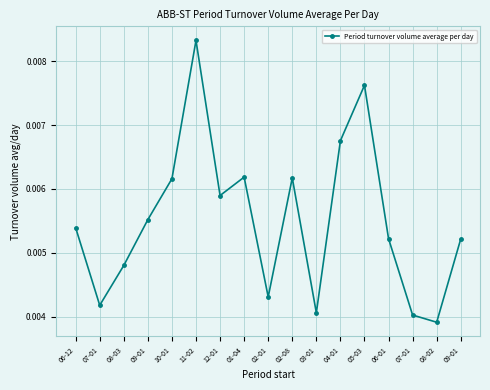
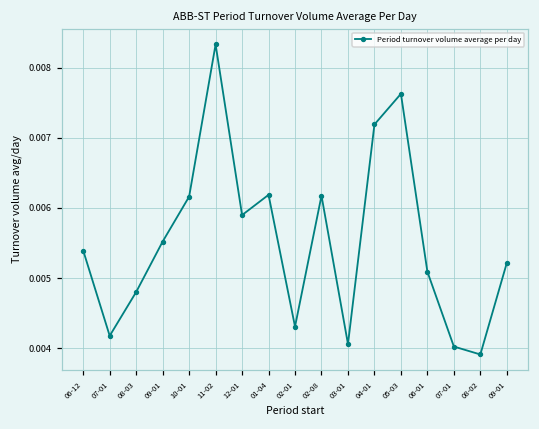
  {
    "06-12": 0.0054,
    "08-03": 0.0048,
    "10-01": 0.0062,
    "11-02": 0.0083,
    "12-01": 0.0059,
    "01-04": 0.0062,
    "02-01": 0.0043,
    "02-08": 0.0062,
    "03-01": 0.0041,
-   "04-01": 0.0068,
+   "04-01": 0.0072,
    "05-03": 0.0076,
-   "06-01": 0.0052,
+   "06-01": 0.0051,
    "08-02": 0.0039
  }
